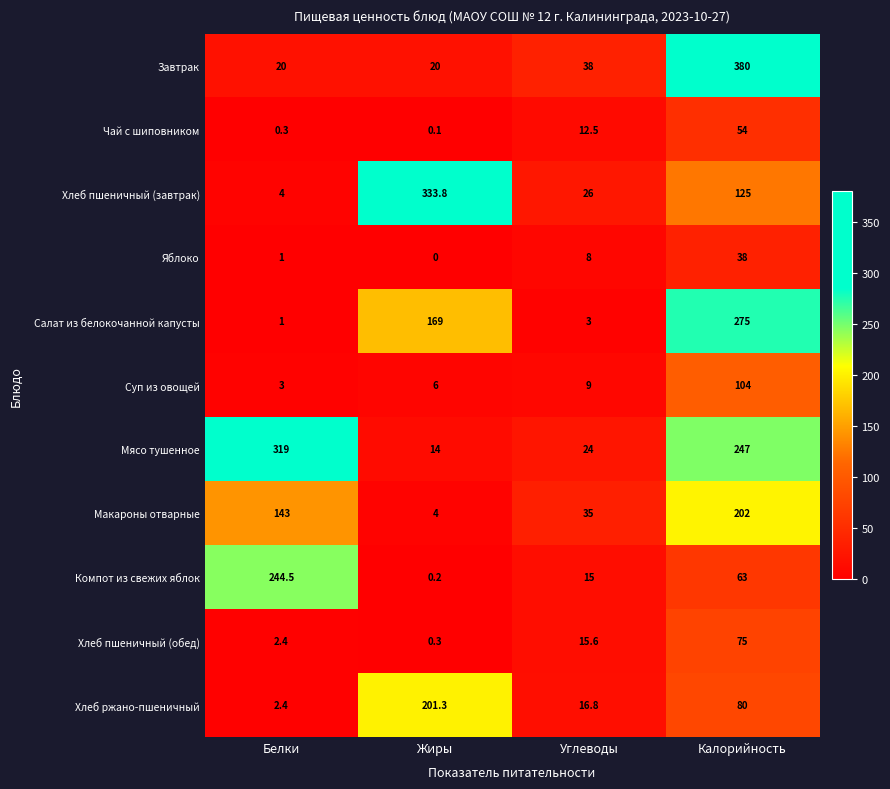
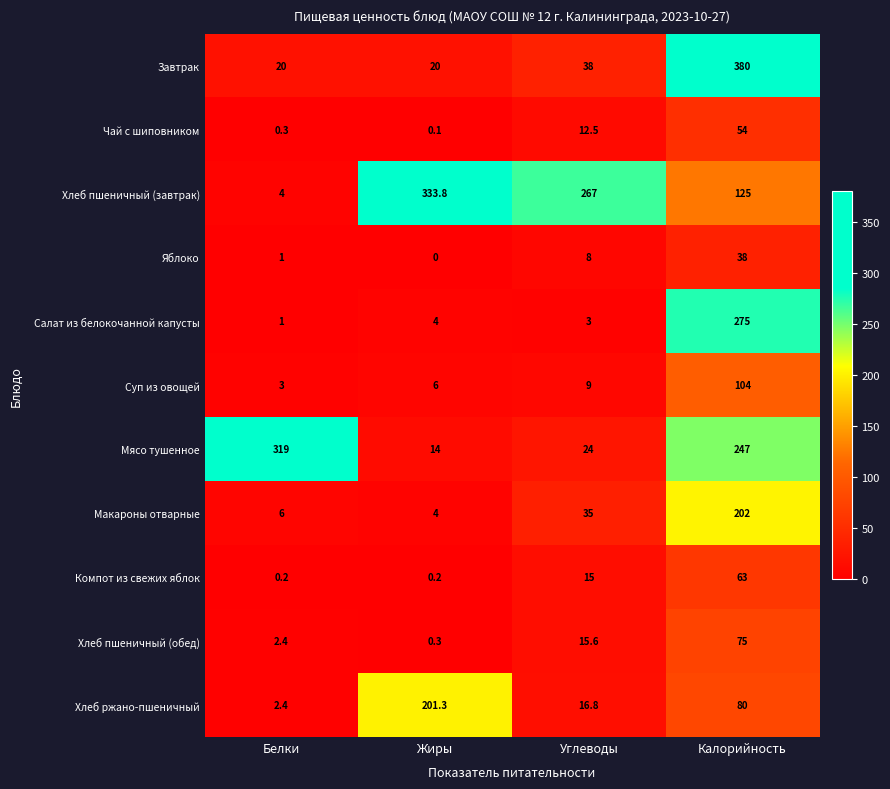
  {
    "Завтрак": {
      "Белки": 20,
      "Жиры": 20,
      "Углеводы": 38,
      "Калорийность": 380
    },
    "Чай с шиповником": {
      "Белки": 0.3,
      "Жиры": 0.1,
      "Углеводы": 12.5,
      "Калорийность": 54
    },
    "Хлеб пшеничный (завтрак)": {
      "Белки": 4,
      "Жиры": 333.8,
-     "Углеводы": 26,
+     "Углеводы": 267,
      "Калорийность": 125
    },
    "Яблоко": {
      "Белки": 1,
      "Жиры": 0,
      "Углеводы": 8,
      "Калорийность": 38
    },
    "Салат из белокочанной капусты": {
      "Белки": 1,
-     "Жиры": 169,
+     "Жиры": 4,
      "Углеводы": 3,
      "Калорийность": 275
    },
    "Суп из овощей": {
      "Белки": 3,
      "Жиры": 6,
      "Углеводы": 9,
      "Калорийность": 104
    },
    "Мясо тушенное": {
      "Белки": 319,
      "Жиры": 14,
      "Углеводы": 24,
      "Калорийность": 247
    },
    "Макароны отварные": {
-     "Белки": 143,
+     "Белки": 6,
      "Жиры": 4,
      "Углеводы": 35,
      "Калорийность": 202
    },
    "Компот из свежих яблок": {
-     "Белки": 244.5,
+     "Белки": 0.2,
      "Жиры": 0.2,
      "Углеводы": 15,
      "Калорийность": 63
    },
    "Хлеб пшеничный (обед)": {
      "Белки": 2.4,
      "Жиры": 0.3,
      "Углеводы": 15.6,
      "Калорийность": 75
    },
    "Хлеб ржано-пшеничный": {
      "Белки": 2.4,
      "Жиры": 201.3,
      "Углеводы": 16.8,
      "Калорийность": 80
    }
  }
